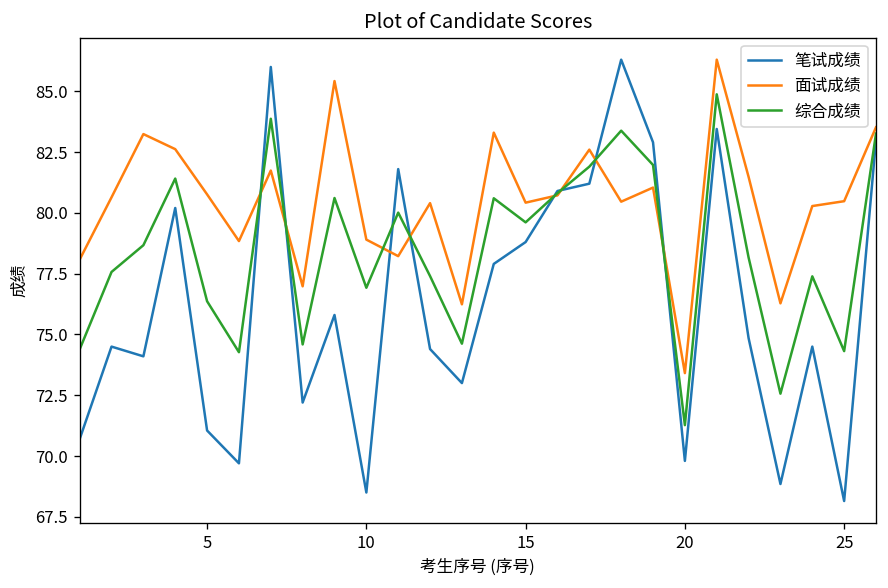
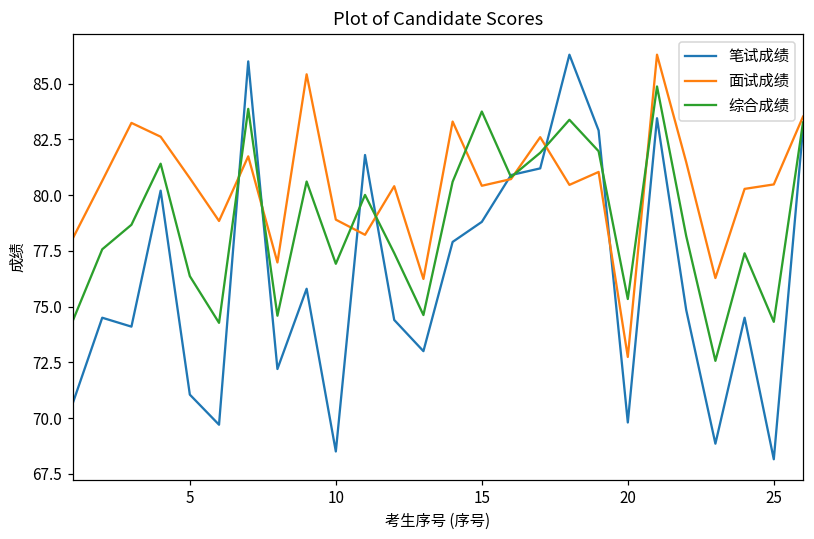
  {
    "笔试成绩": {
      "5": 71.1,
      "10": 68.5,
      "15": 78.8,
      "20": 69.8,
      "25": 68.2
    },
    "面试成绩": {
      "5": 80.8,
      "10": 78.9,
      "15": 80.4,
-     "20": 73.4,
+     "20": 72.7,
      "25": 80.5
    },
    "综合成绩": {
      "5": 76.4,
      "10": 76.9,
-     "15": 79.6,
-     "20": 71.3,
+     "15": 83.8,
+     "20": 75.3,
      "25": 74.3
    }
  }
